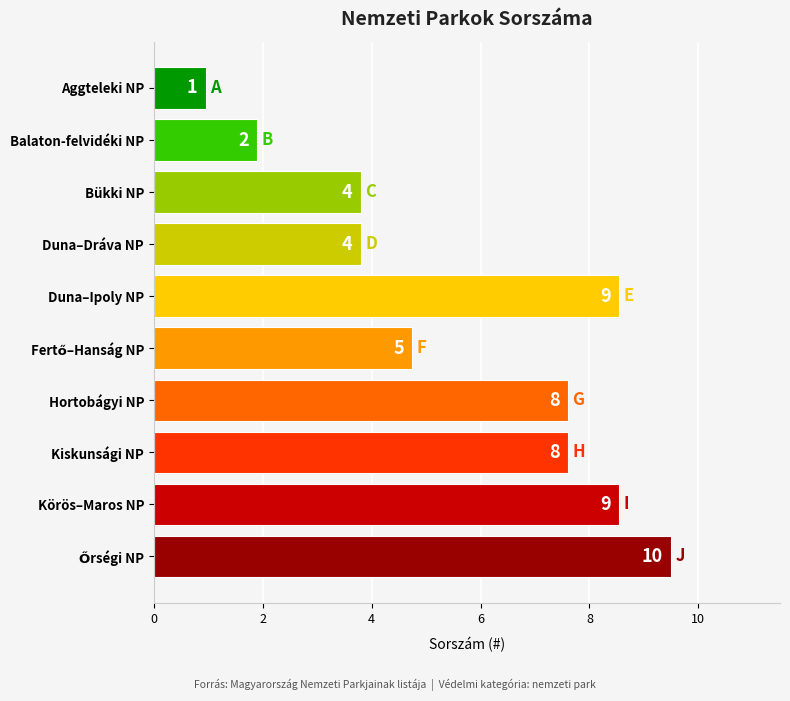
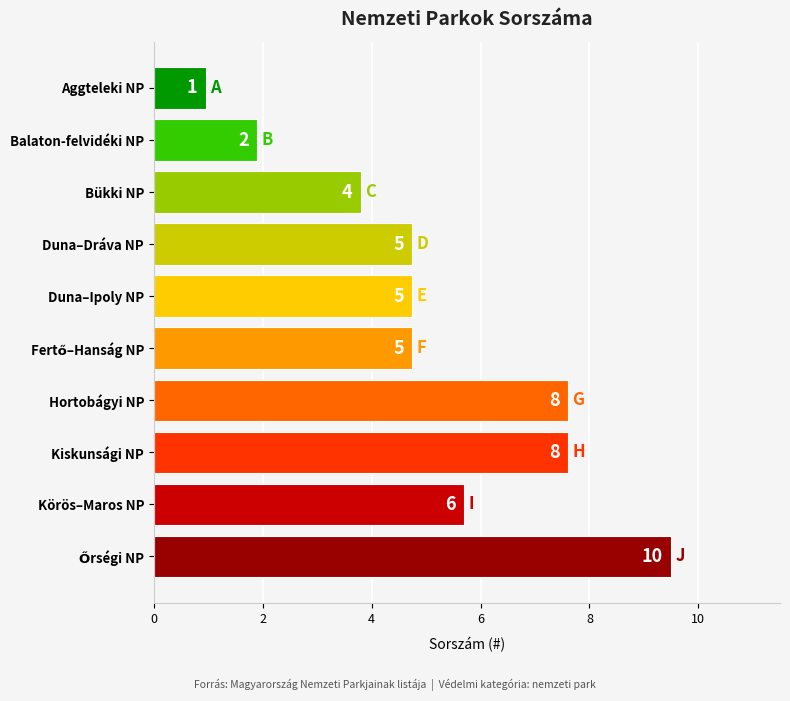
  {
    "Aggteleki NP": 1,
    "Balaton-felvidéki NP": 2,
    "Bükki NP": 4,
-   "Duna–Dráva NP": 4,
-   "Duna–Ipoly NP": 9,
+   "Duna–Dráva NP": 5,
+   "Duna–Ipoly NP": 5,
    "Fertő–Hanság NP": 5,
    "Hortobágyi NP": 8,
    "Kiskunsági NP": 8,
-   "Körös–Maros NP": 9,
+   "Körös–Maros NP": 6,
    "Őrségi NP": 10
  }
